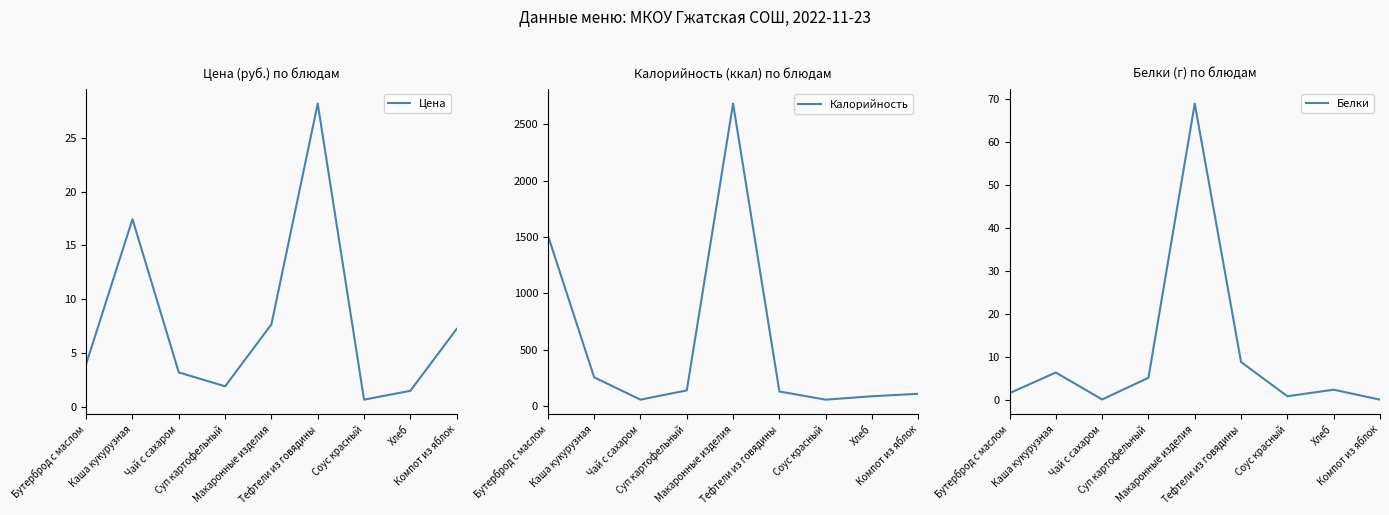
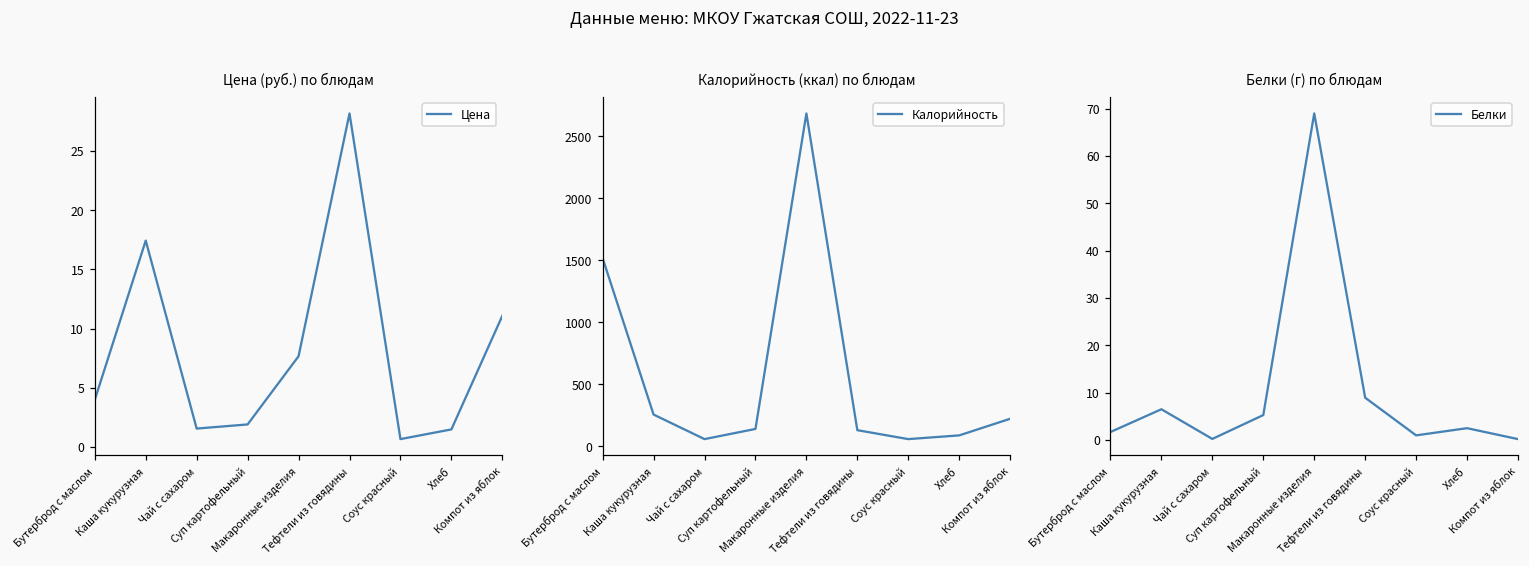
  {
    "Цена (руб.) по блюдам": {
      "Бутерброд с маслом": 4.0,
      "Каша кукурузная": 17.4,
-     "Чай с сахаром": 3.2,
+     "Чай с сахаром": 1.6,
      "Суп картофельный": 1.9,
      "Макаронные изделия": 7.7,
      "Тефтели из говядины": 28.2,
      "Соус красный": 0.7,
      "Хлеб": 1.5,
-     "Компот из яблок": 7.2
+     "Компот из яблок": 11.1
    },
    "Калорийность (ккал) по блюдам": {
      "Бутерброд с маслом": 1520,
      "Каша кукурузная": 260,
      "Чай с сахаром": 60,
      "Суп картофельный": 140,
      "Макаронные изделия": 2680,
      "Тефтели из говядины": 130,
      "Соус красный": 60,
      "Хлеб": 90,
-     "Компот из яблок": 110
+     "Компот из яблок": 220
    },
    "Белки (г) по блюдам": {
      "Бутерброд с маслом": 2,
      "Каша кукурузная": 6,
      "Чай с сахаром": 0,
      "Суп картофельный": 5,
      "Макаронные изделия": 69,
      "Тефтели из говядины": 9,
      "Соус красный": 1,
      "Хлеб": 2,
      "Компот из яблок": 0
    }
  }
